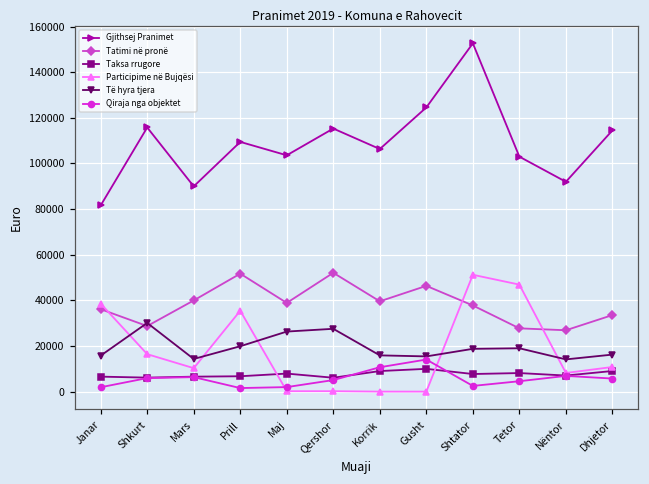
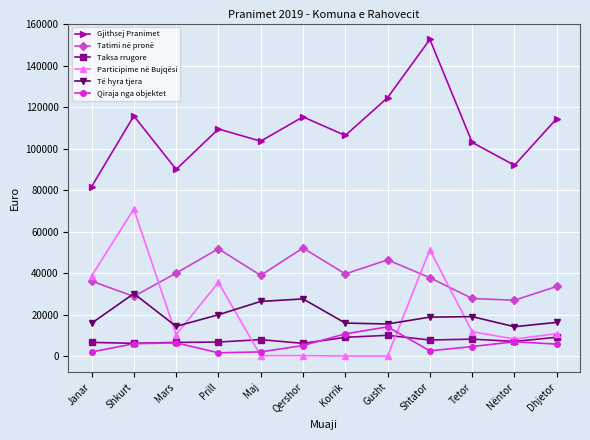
  {
    "Participime në Bujqësi": {
      "Janar": 39000,
-     "Shkurt": 16000,
+     "Shkurt": 71000,
      "Mars": 10000,
      "Prill": 35000,
      "Maj": 0,
      "Qershor": 0,
      "Korrik": 0,
      "Gusht": 0,
      "Shtator": 51000,
-     "Tetor": 47000,
+     "Tetor": 12000,
      "Dhjetor": 11000
    }
  }
